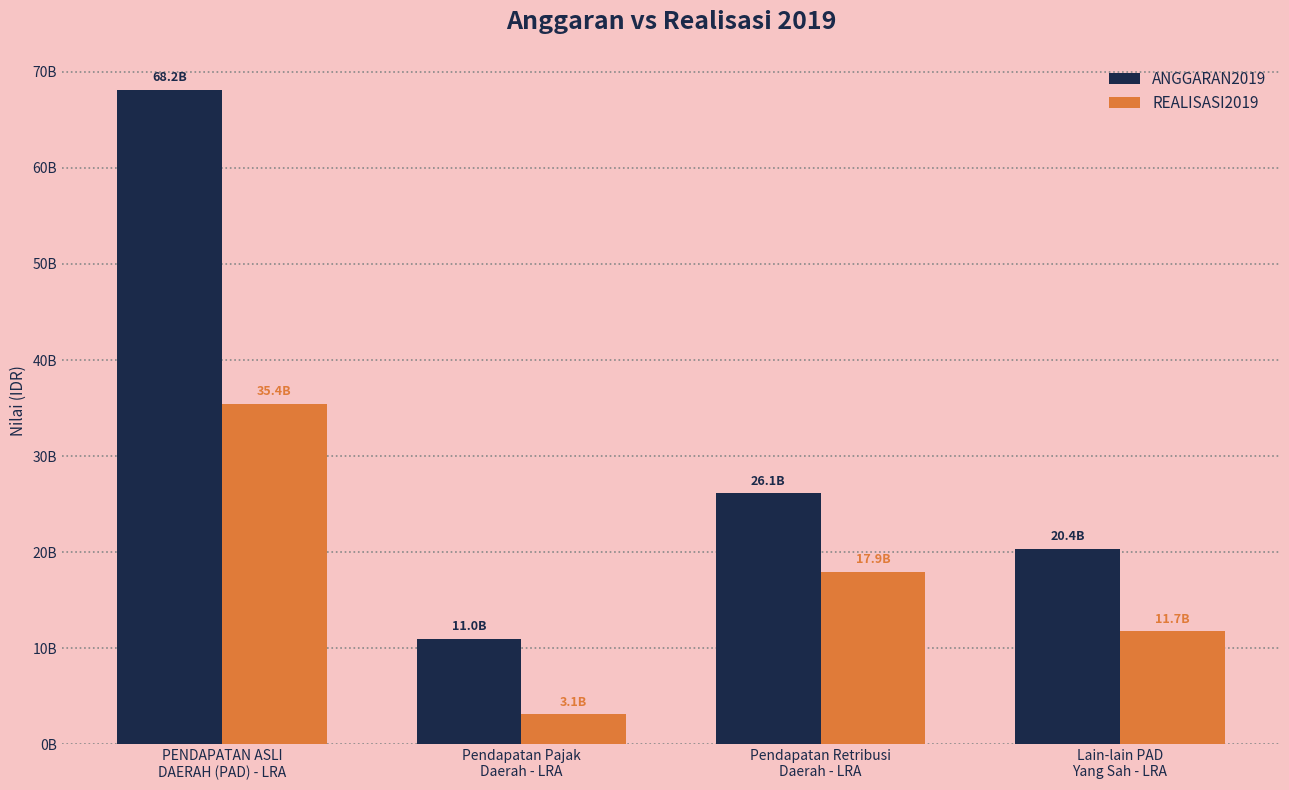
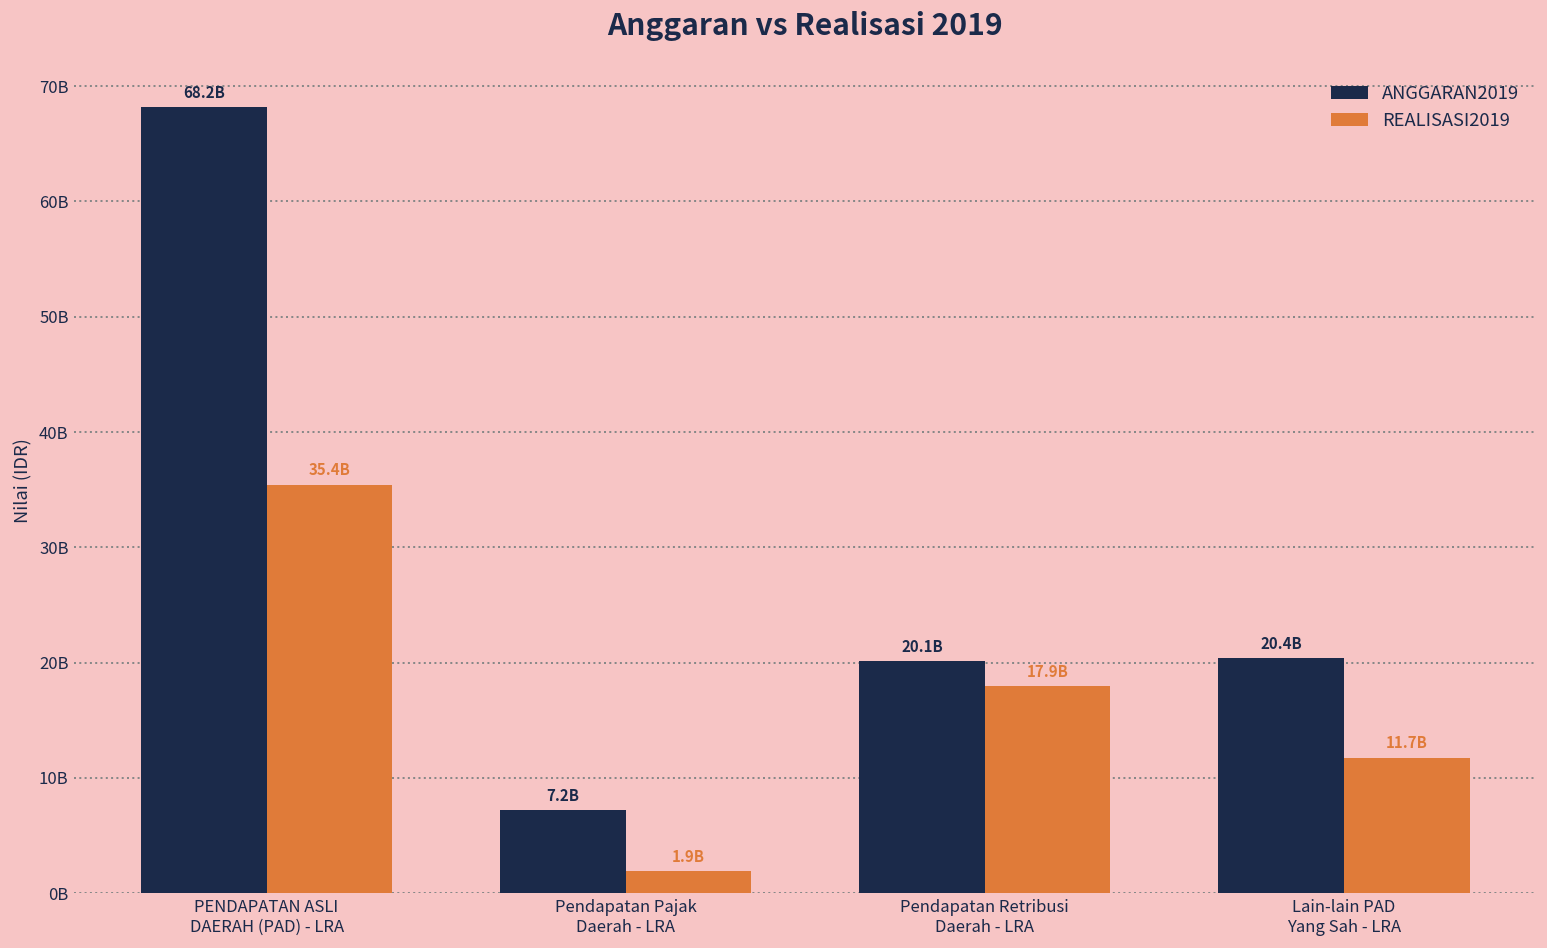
  {
    "ANGGARAN2019": {
      "PENDAPATAN ASLI DAERAH (PAD) - LRA": "68.2B",
-     "Pendapatan Pajak Daerah - LRA": "11.0B",
-     "Pendapatan Retribusi Daerah - LRA": "26.1B",
+     "Pendapatan Pajak Daerah - LRA": "7.2B",
+     "Pendapatan Retribusi Daerah - LRA": "20.1B",
      "Lain-lain PAD Yang Sah - LRA": "20.4B"
    },
    "REALISASI2019": {
      "PENDAPATAN ASLI DAERAH (PAD) - LRA": "35.4B",
-     "Pendapatan Pajak Daerah - LRA": "3.1B",
+     "Pendapatan Pajak Daerah - LRA": "1.9B",
      "Pendapatan Retribusi Daerah - LRA": "17.9B",
      "Lain-lain PAD Yang Sah - LRA": "11.7B"
    }
  }
